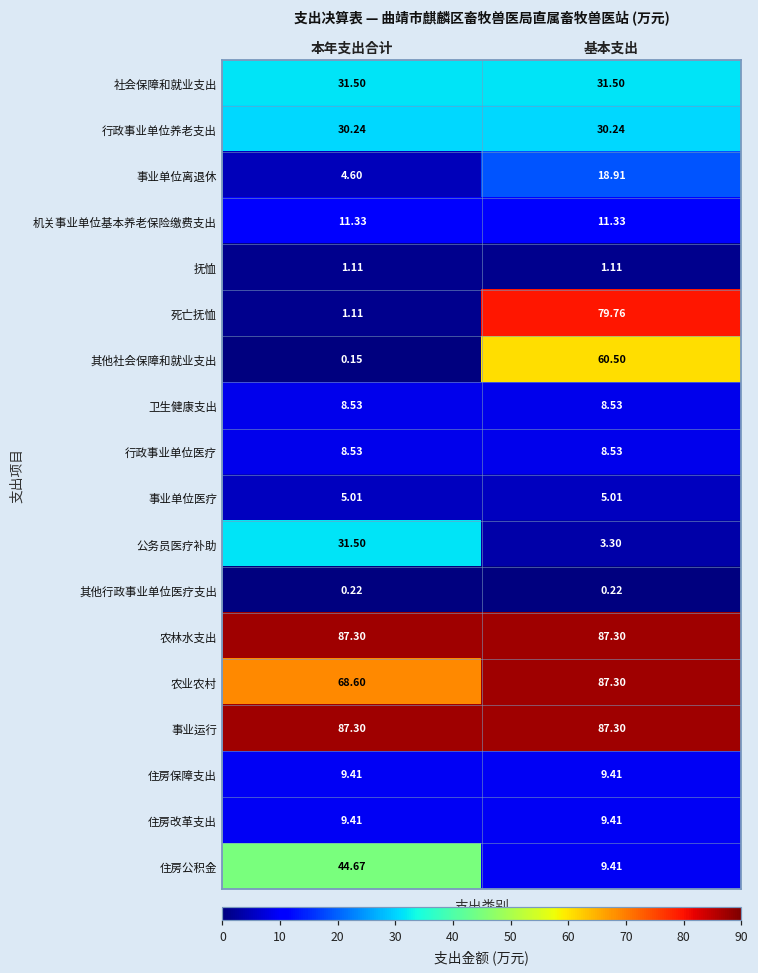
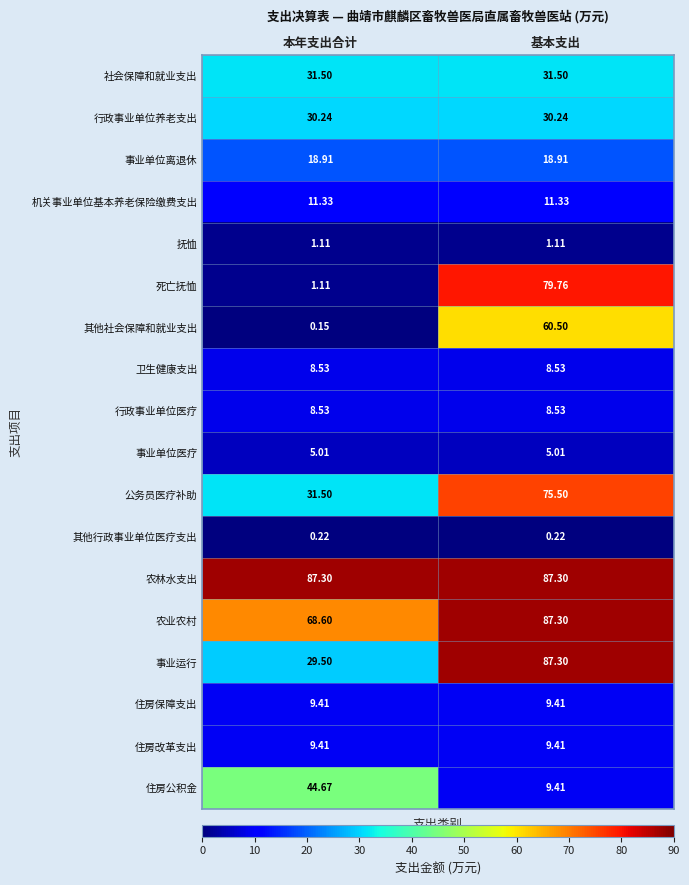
  {
    "社会保障和就业支出": {
      "本年支出合计": 31.50,
      "基本支出": 31.50
    },
    "行政事业单位养老支出": {
      "本年支出合计": 30.24,
      "基本支出": 30.24
    },
    "事业单位离退休": {
-     "本年支出合计": 4.60,
+     "本年支出合计": 18.91,
      "基本支出": 18.91
    },
    "机关事业单位基本养老保险缴费支出": {
      "本年支出合计": 11.33,
      "基本支出": 11.33
    },
    "抚恤": {
      "本年支出合计": 1.11,
      "基本支出": 1.11
    },
    "死亡抚恤": {
      "本年支出合计": 1.11,
      "基本支出": 79.76
    },
    "其他社会保障和就业支出": {
      "本年支出合计": 0.15,
      "基本支出": 60.50
    },
    "卫生健康支出": {
      "本年支出合计": 8.53,
      "基本支出": 8.53
    },
    "行政事业单位医疗": {
      "本年支出合计": 8.53,
      "基本支出": 8.53
    },
    "事业单位医疗": {
      "本年支出合计": 5.01,
      "基本支出": 5.01
    },
    "公务员医疗补助": {
      "本年支出合计": 31.50,
-     "基本支出": 3.30
+     "基本支出": 75.50
    },
    "其他行政事业单位医疗支出": {
      "本年支出合计": 0.22,
      "基本支出": 0.22
    },
    "农林水支出": {
      "本年支出合计": 87.30,
      "基本支出": 87.30
    },
    "农业农村": {
      "本年支出合计": 68.60,
      "基本支出": 87.30
    },
    "事业运行": {
-     "本年支出合计": 87.30,
+     "本年支出合计": 29.50,
      "基本支出": 87.30
    },
    "住房保障支出": {
      "本年支出合计": 9.41,
      "基本支出": 9.41
    },
    "住房改革支出": {
      "本年支出合计": 9.41,
      "基本支出": 9.41
    },
    "住房公积金": {
      "本年支出合计": 44.67,
      "基本支出": 9.41
    }
  }
